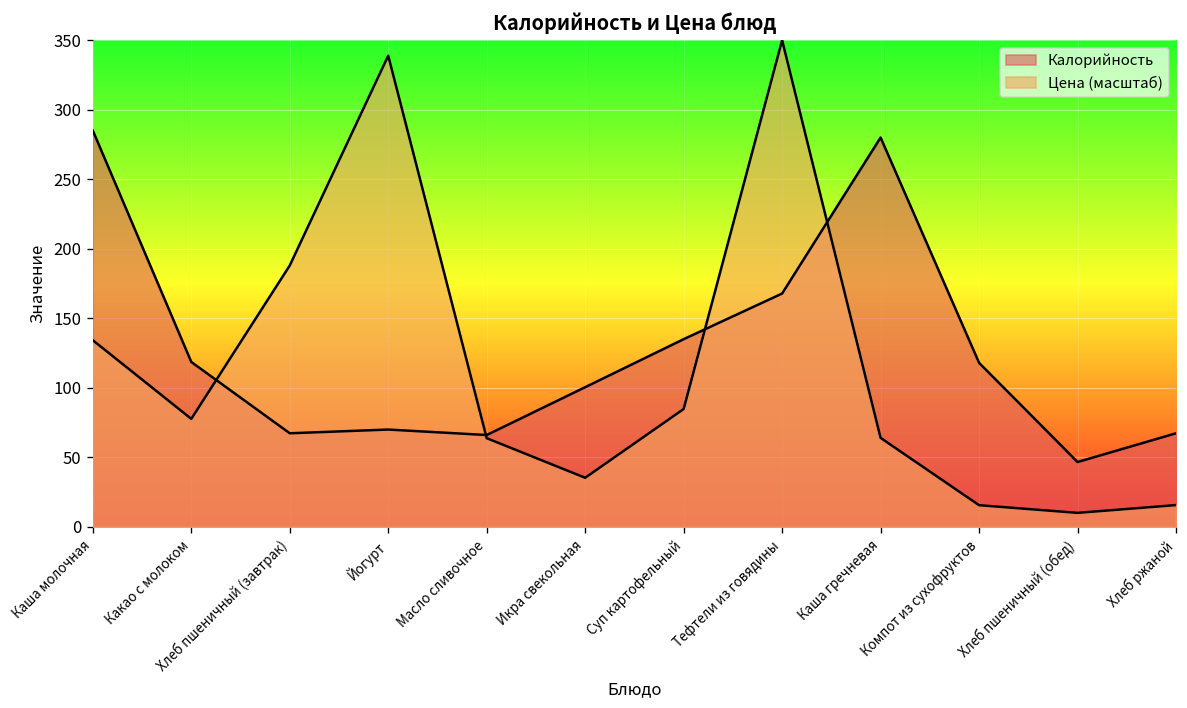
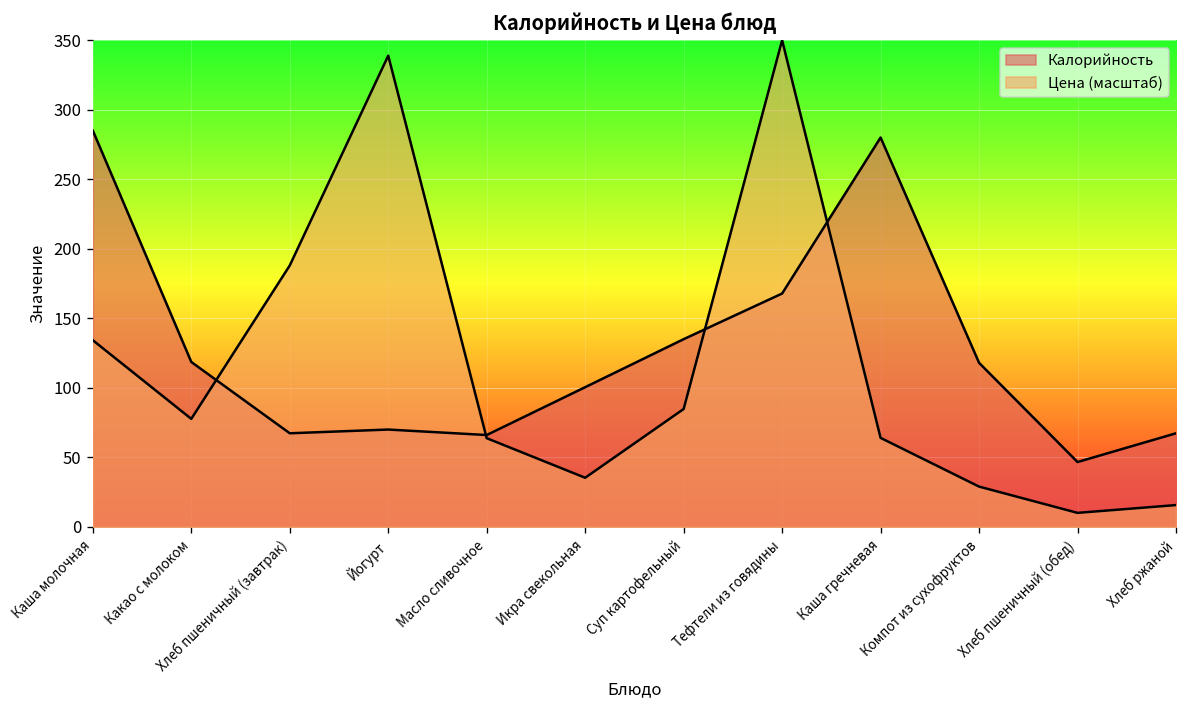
  {
    "Калорийность": {
      "Каша молочная": 285,
      "Какао с молоком": 119,
      "Хлеб пшеничный (завтрак)": 67,
      "Йогурт": 70,
      "Масло сливочное": 66,
      "Икра свекольная": 100,
      "Суп картофельный": 135,
      "Тефтели из говядины": 168,
      "Каша гречневая": 280,
      "Компот из сухофруктов": 118,
      "Хлеб пшеничный (обед)": 47,
      "Хлеб ржаной": 67
    },
    "Цена (масштаб)": {
      "Каша молочная": 134,
      "Какао с молоком": 78,
      "Хлеб пшеничный (завтрак)": 188,
      "Йогурт": 339,
      "Масло сливочное": 64,
      "Икра свекольная": 35,
      "Суп картофельный": 85,
      "Тефтели из говядины": 350,
      "Каша гречневая": 64,
-     "Компот из сухофруктов": 16,
+     "Компот из сухофруктов": 29,
      "Хлеб пшеничный (обед)": 10,
      "Хлеб ржаной": 16
    }
  }
